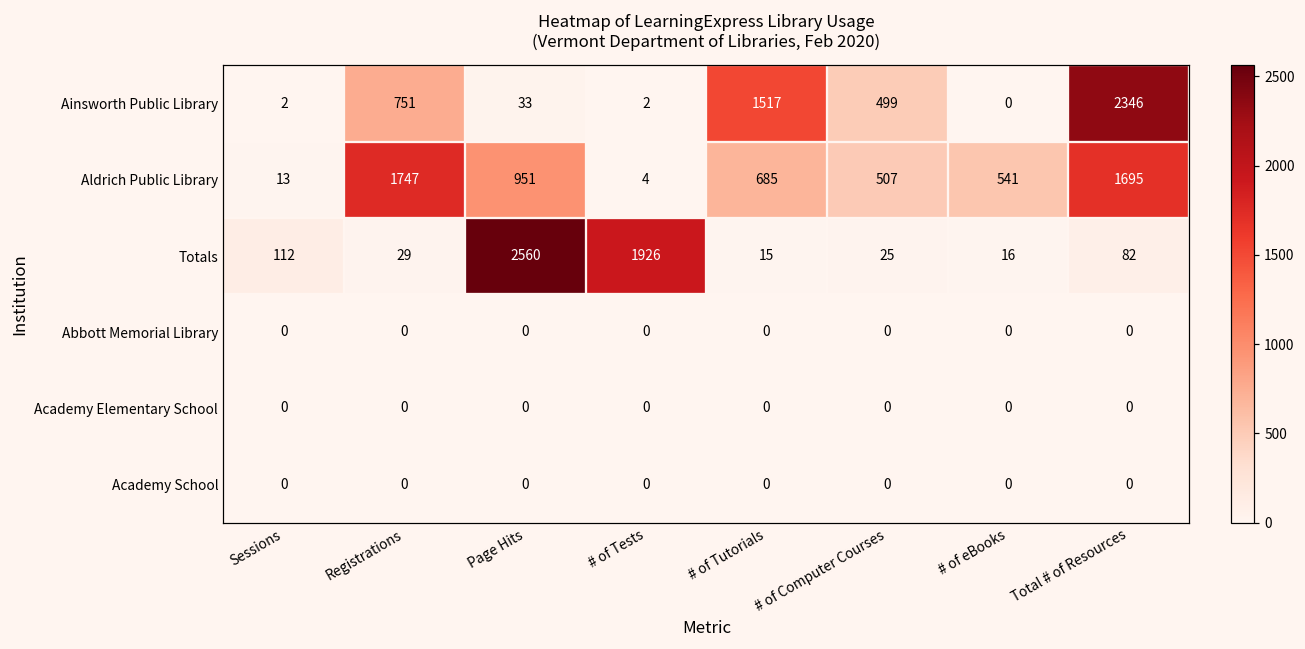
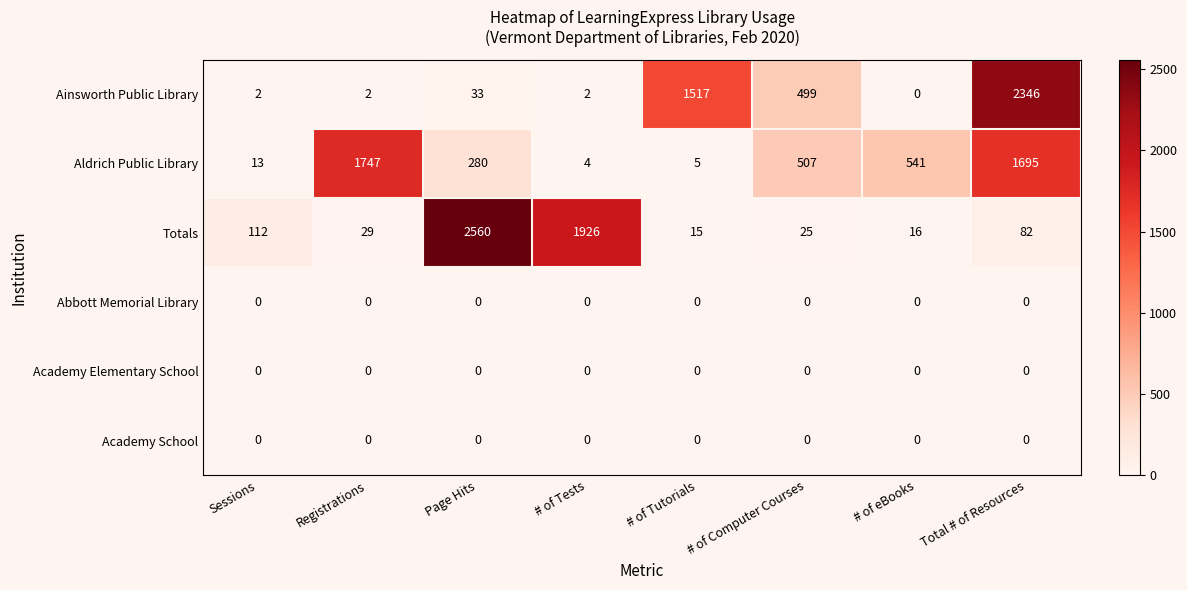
  {
    "Ainsworth Public Library": {
      "Sessions": 2,
-     "Registrations": 751,
+     "Registrations": 2,
      "Page Hits": 33,
      "# of Tests": 2,
      "# of Tutorials": 1517,
      "# of Computer Courses": 499,
      "# of eBooks": 0,
      "Total # of Resources": 2346
    },
    "Aldrich Public Library": {
      "Sessions": 13,
      "Registrations": 1747,
-     "Page Hits": 951,
+     "Page Hits": 280,
      "# of Tests": 4,
-     "# of Tutorials": 685,
+     "# of Tutorials": 5,
      "# of Computer Courses": 507,
      "# of eBooks": 541,
      "Total # of Resources": 1695
    },
    "Totals": {
      "Sessions": 112,
      "Registrations": 29,
      "Page Hits": 2560,
      "# of Tests": 1926,
      "# of Tutorials": 15,
      "# of Computer Courses": 25,
      "# of eBooks": 16,
      "Total # of Resources": 82
    },
    "Abbott Memorial Library": {
      "Sessions": 0,
      "Registrations": 0,
      "Page Hits": 0,
      "# of Tests": 0,
      "# of Tutorials": 0,
      "# of Computer Courses": 0,
      "# of eBooks": 0,
      "Total # of Resources": 0
    },
    "Academy Elementary School": {
      "Sessions": 0,
      "Registrations": 0,
      "Page Hits": 0,
      "# of Tests": 0,
      "# of Tutorials": 0,
      "# of Computer Courses": 0,
      "# of eBooks": 0,
      "Total # of Resources": 0
    },
    "Academy School": {
      "Sessions": 0,
      "Registrations": 0,
      "Page Hits": 0,
      "# of Tests": 0,
      "# of Tutorials": 0,
      "# of Computer Courses": 0,
      "# of eBooks": 0,
      "Total # of Resources": 0
    }
  }
